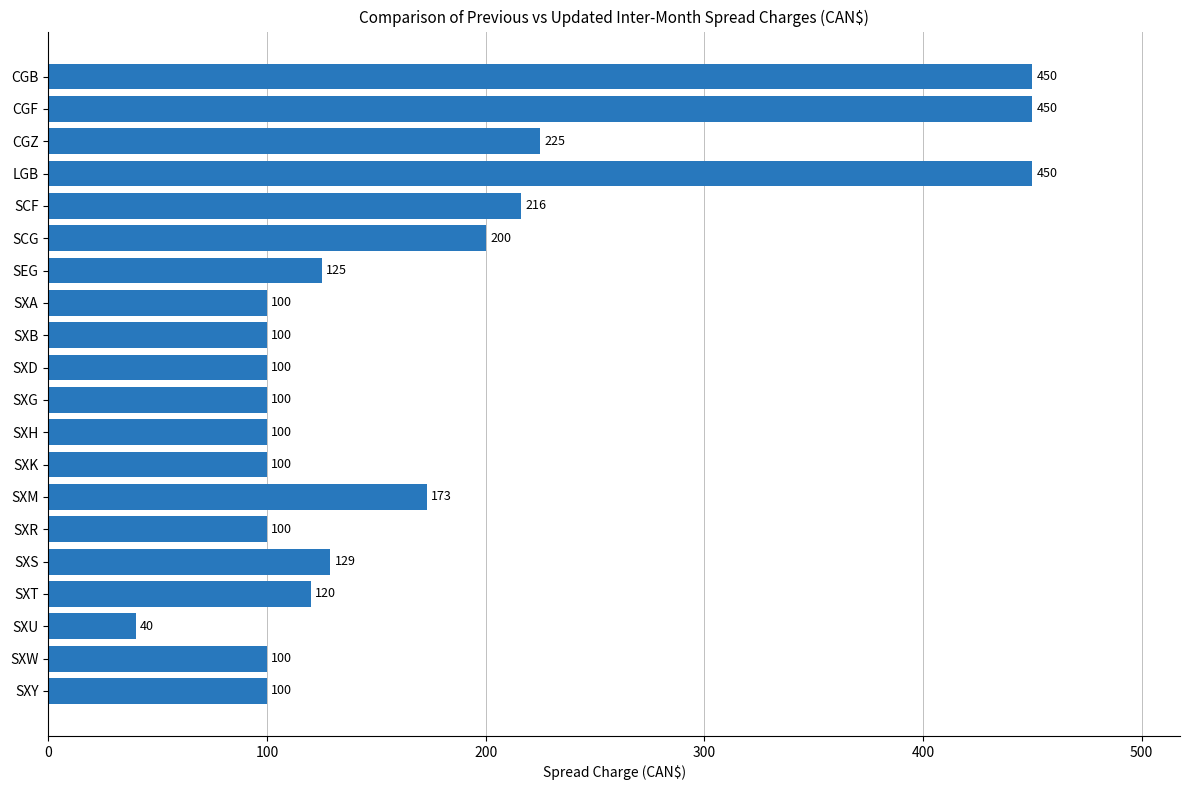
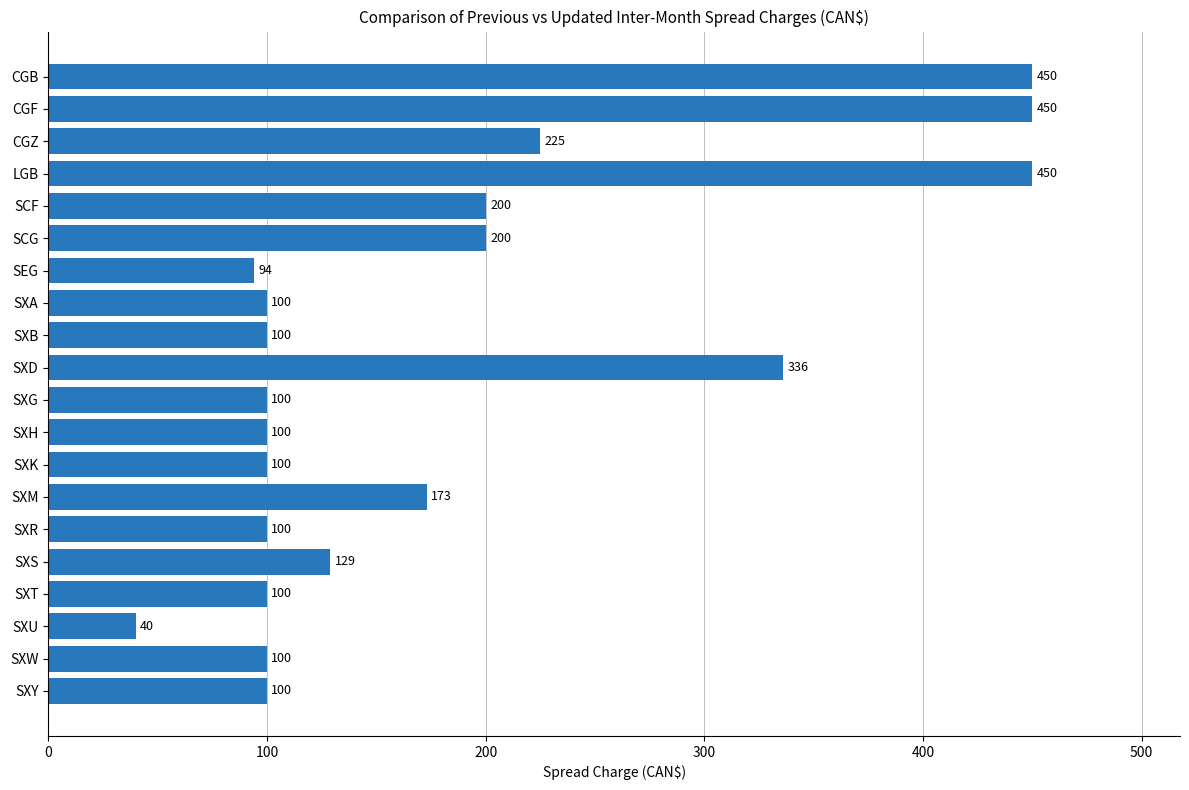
  {
    "CGB": 450,
    "CGF": 450,
    "CGZ": 225,
    "LGB": 450,
-   "SCF": 216,
+   "SCF": 200,
    "SCG": 200,
-   "SEG": 125,
+   "SEG": 94,
    "SXA": 100,
    "SXB": 100,
-   "SXD": 100,
+   "SXD": 336,
    "SXG": 100,
    "SXH": 100,
    "SXK": 100,
    "SXM": 173,
    "SXR": 100,
    "SXS": 129,
-   "SXT": 120,
+   "SXT": 100,
    "SXU": 40,
    "SXW": 100,
    "SXY": 100
  }
